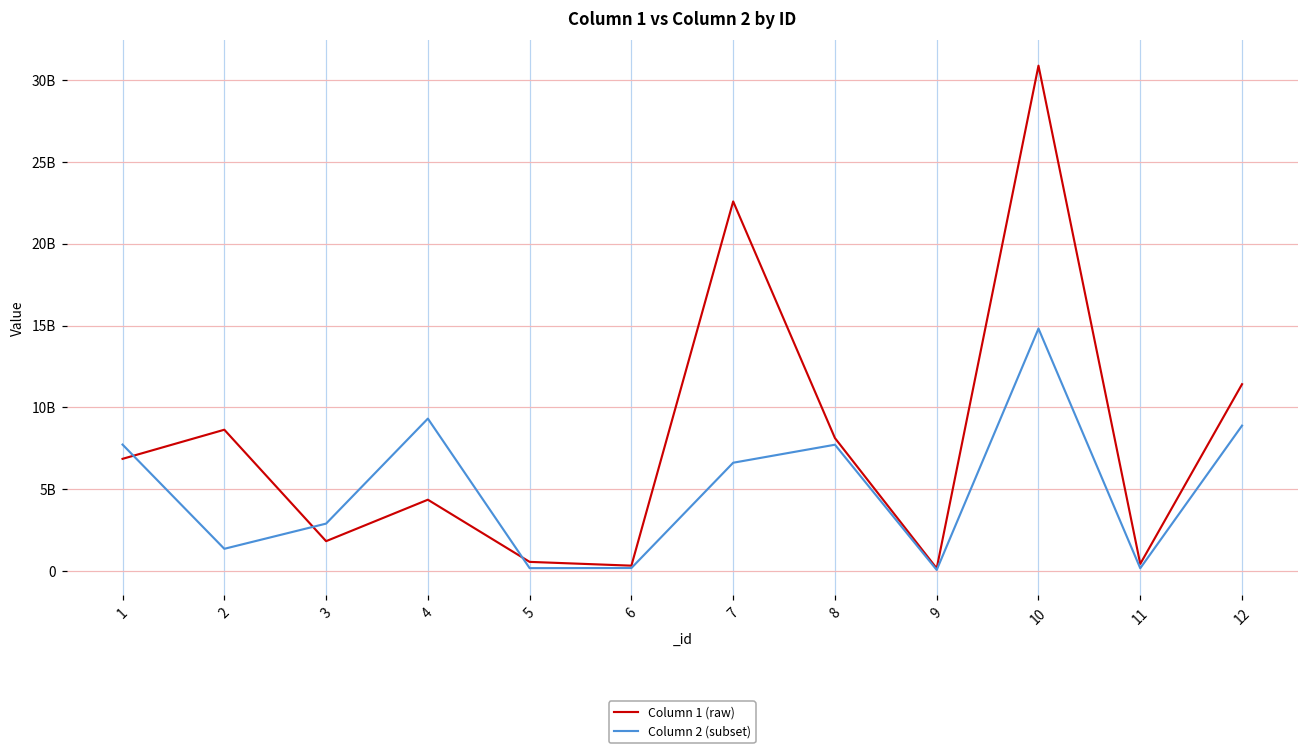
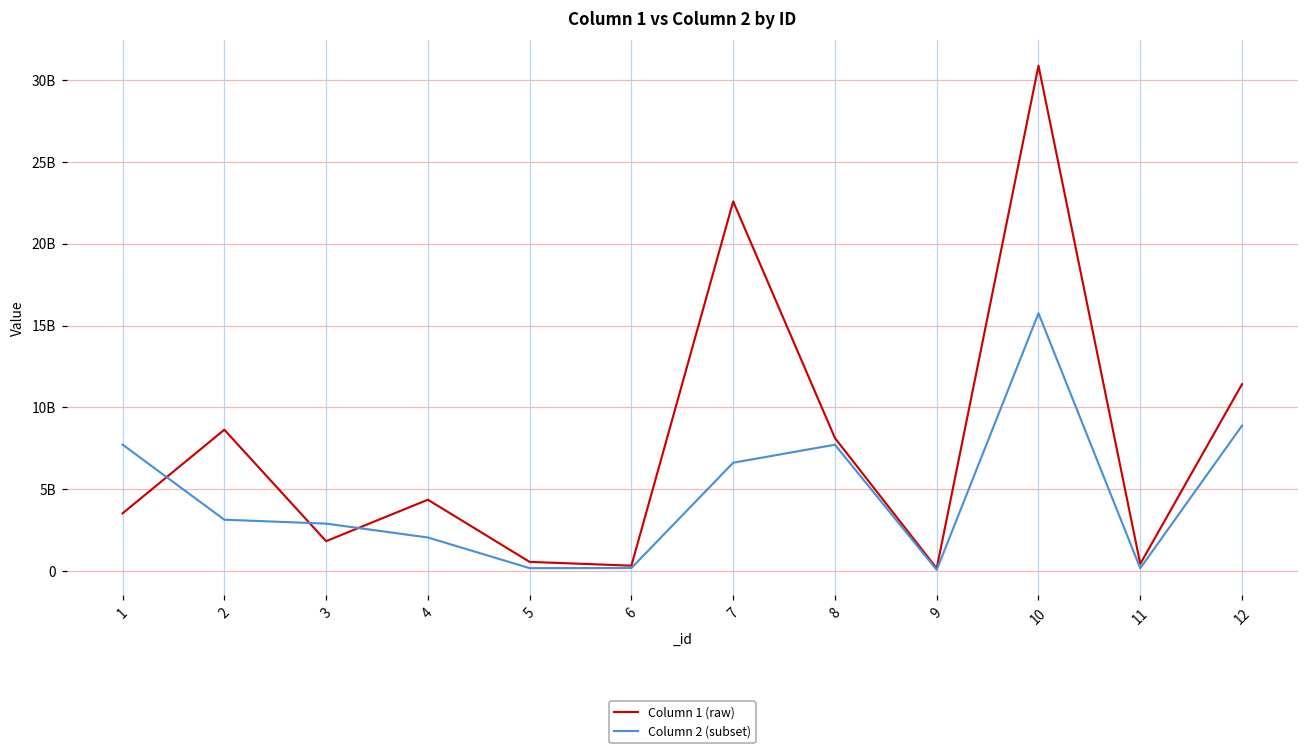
  {
    "Column 1 (raw)": {
-     "1": 6900000000,
+     "1": 3500000000,
      "2": 8600000000,
      "3": 1800000000,
      "4": 4400000000,
      "5": 600000000,
      "7": 22600000000,
      "8": 8100000000,
      "10": 30900000000,
      "11": 400000000,
      "12": 11400000000
    },
    "Column 2 (subset)": {
      "1": 7700000000,
-     "2": 1400000000,
+     "2": 3100000000,
      "3": 2900000000,
-     "4": 9300000000,
+     "4": 2100000000,
      "5": 200000000,
      "7": 6600000000,
      "8": 7700000000,
-     "10": 14800000000,
+     "10": 15800000000,
      "11": 200000000,
      "12": 8900000000
    }
  }
